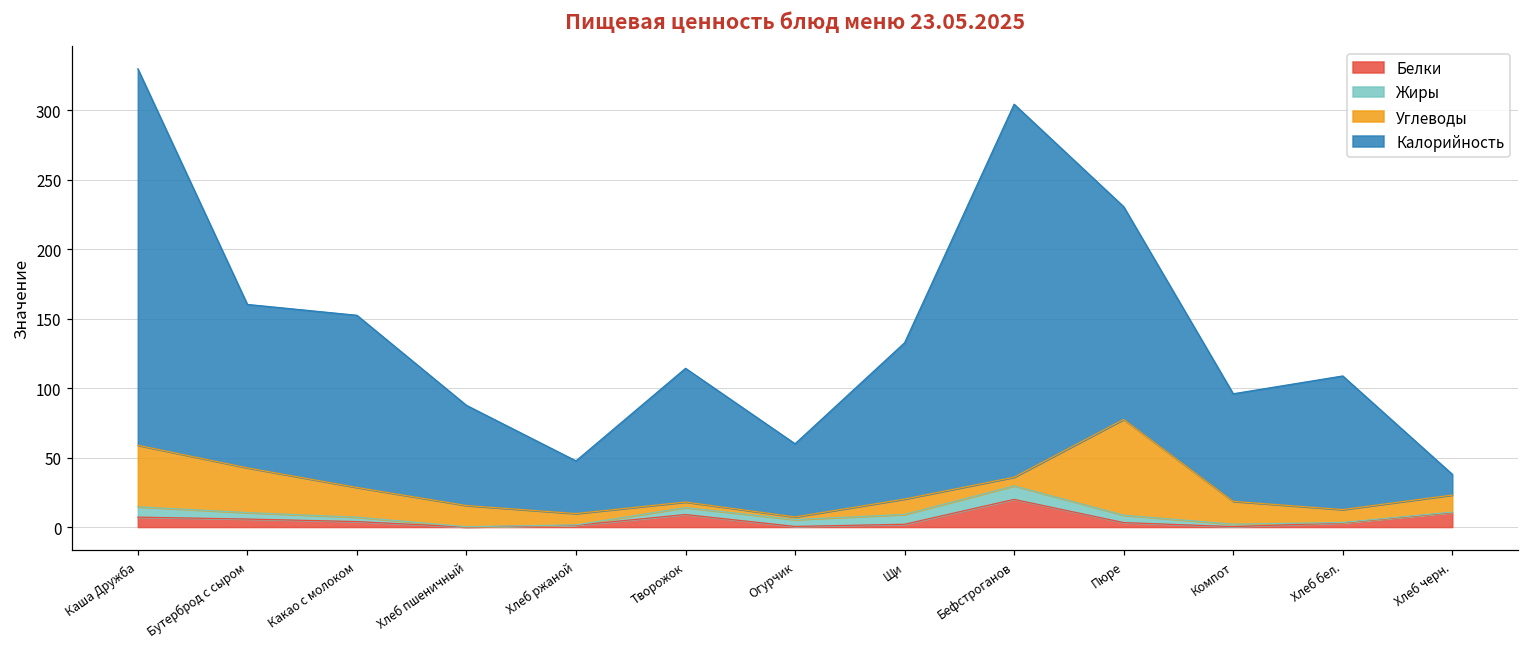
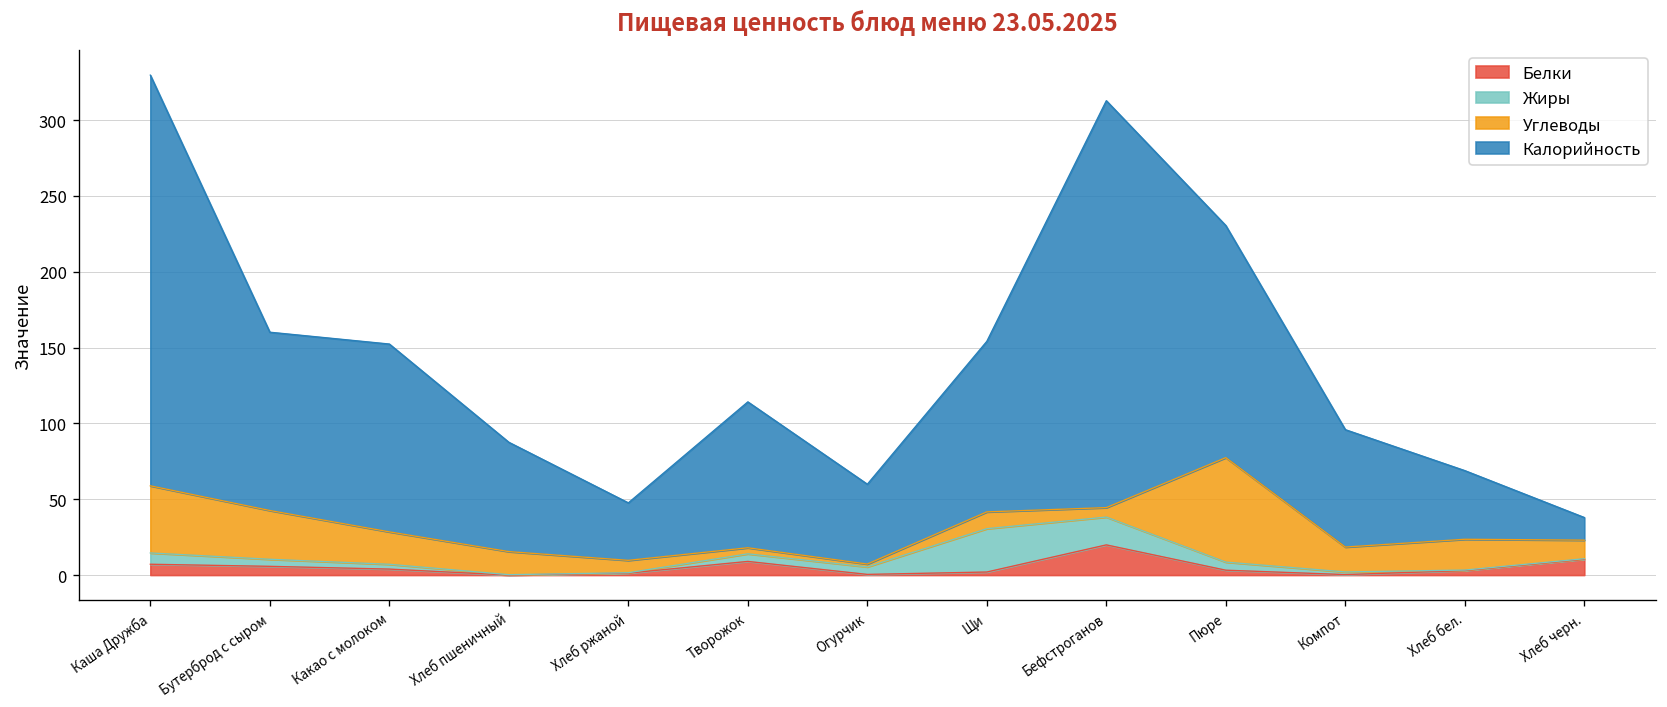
  {
    "Белки": {
      "Каша Дружба": 7,
      "Бутерброд с сыром": 6,
      "Какао с молоком": 4,
      "Творожок": 9,
      "Огурчик": 0,
      "Щи": 2,
      "Бефстроганов": 20,
      "Пюре": 3
    },
    "Жиры": {
      "Каша Дружба": 7,
      "Бутерброд с сыром": 5,
      "Какао с молоком": 3,
      "Творожок": 5,
-     "Щи": 7,
-     "Бефстроганов": 10,
+     "Щи": 29,
+     "Бефстроганов": 18,
      "Пюре": 5
    },
    "Углеводы": {
      "Каша Дружба": 44,
      "Бутерброд с сыром": 32,
      "Какао с молоком": 21,
      "Хлеб пшеничный": 15,
      "Хлеб ржаной": 8,
      "Творожок": 4,
      "Щи": 11,
      "Бефстроганов": 6,
      "Пюре": 69,
      "Компот": 16,
-     "Хлеб бел.": 9,
+     "Хлеб бел.": 20,
      "Хлеб черн.": 12
    },
    "Калорийность": {
      "Каша Дружба": 271,
      "Бутерброд с сыром": 118,
      "Какао с молоком": 124,
      "Хлеб пшеничный": 72,
      "Хлеб ржаной": 38,
      "Творожок": 96,
      "Огурчик": 53,
      "Щи": 112,
      "Бефстроганов": 268,
      "Пюре": 153,
      "Компот": 77,
-     "Хлеб бел.": 96,
+     "Хлеб бел.": 45,
      "Хлеб черн.": 15
    }
  }
